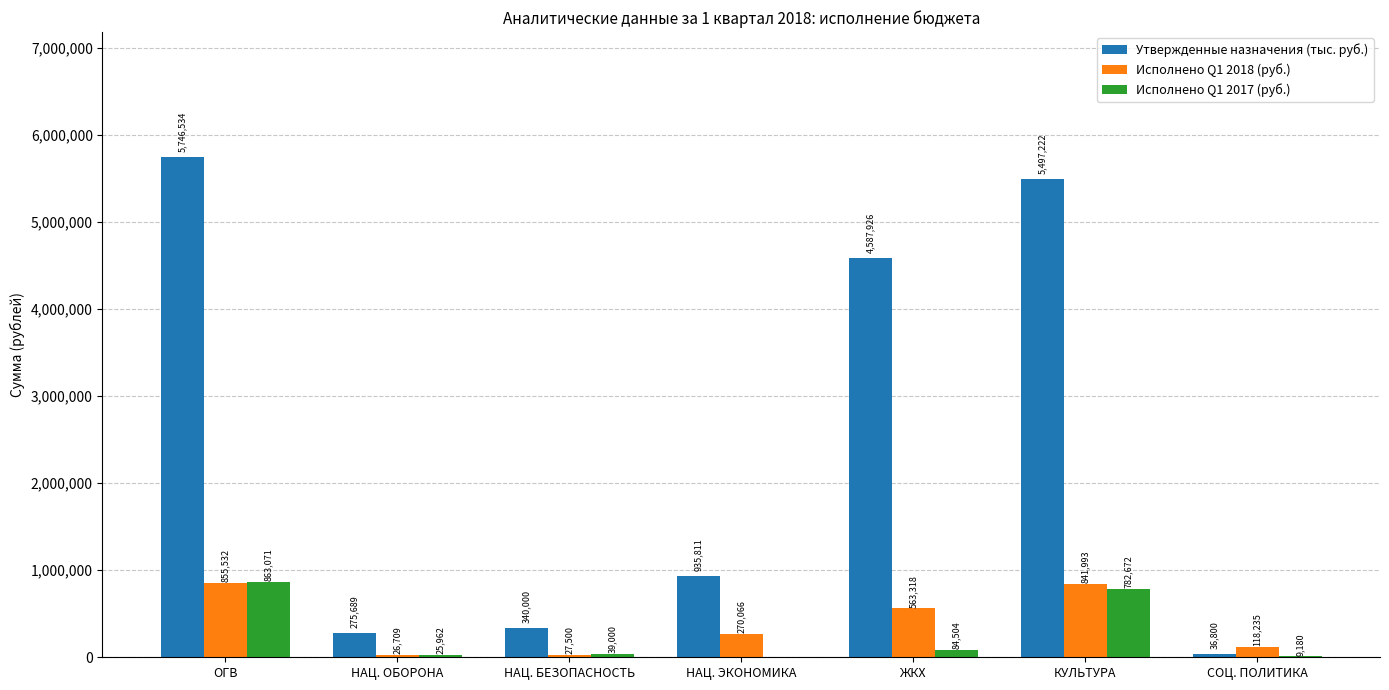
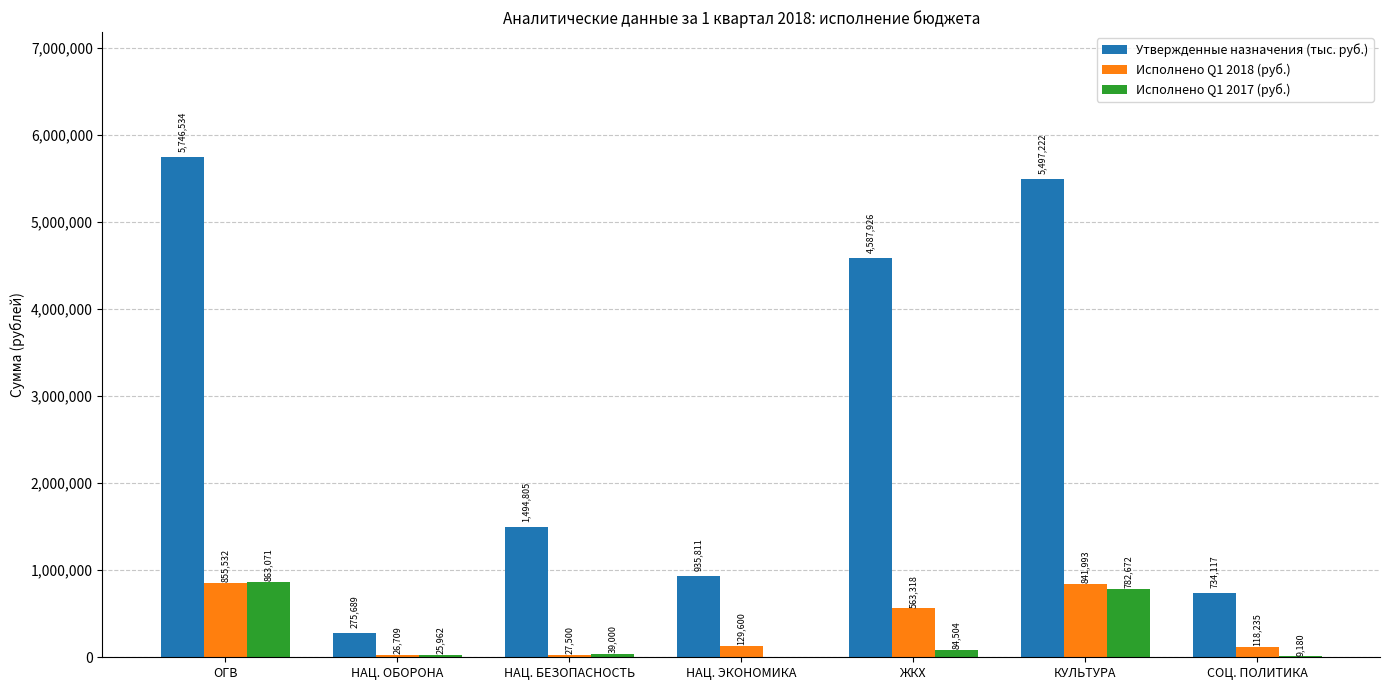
  {
    "Утвержденные назначения (тыс. руб.)": {
      "ОГВ": "5,746,534",
      "НАЦ. ОБОРОНА": "275,689",
-     "НАЦ. БЕЗОПАСНОСТЬ": "340,000",
+     "НАЦ. БЕЗОПАСНОСТЬ": "1,494,805",
      "НАЦ. ЭКОНОМИКА": "935,811",
      "ЖКХ": "4,587,926",
      "КУЛЬТУРА": "5,497,222",
-     "СОЦ. ПОЛИТИКА": "36,800"
+     "СОЦ. ПОЛИТИКА": "734,117"
    },
    "Исполнено Q1 2018 (руб.)": {
      "ОГВ": "855,532",
      "НАЦ. ОБОРОНА": "26,709",
      "НАЦ. БЕЗОПАСНОСТЬ": "27,500",
-     "НАЦ. ЭКОНОМИКА": "270,066",
+     "НАЦ. ЭКОНОМИКА": "129,600",
      "ЖКХ": "563,318",
      "КУЛЬТУРА": "841,993",
      "СОЦ. ПОЛИТИКА": "118,235"
    },
    "Исполнено Q1 2017 (руб.)": {
      "ОГВ": "863,071",
      "НАЦ. ОБОРОНА": "25,962",
      "НАЦ. БЕЗОПАСНОСТЬ": "39,000",
      "ЖКХ": "84,504",
      "КУЛЬТУРА": "782,672",
      "СОЦ. ПОЛИТИКА": "9,180"
    }
  }
